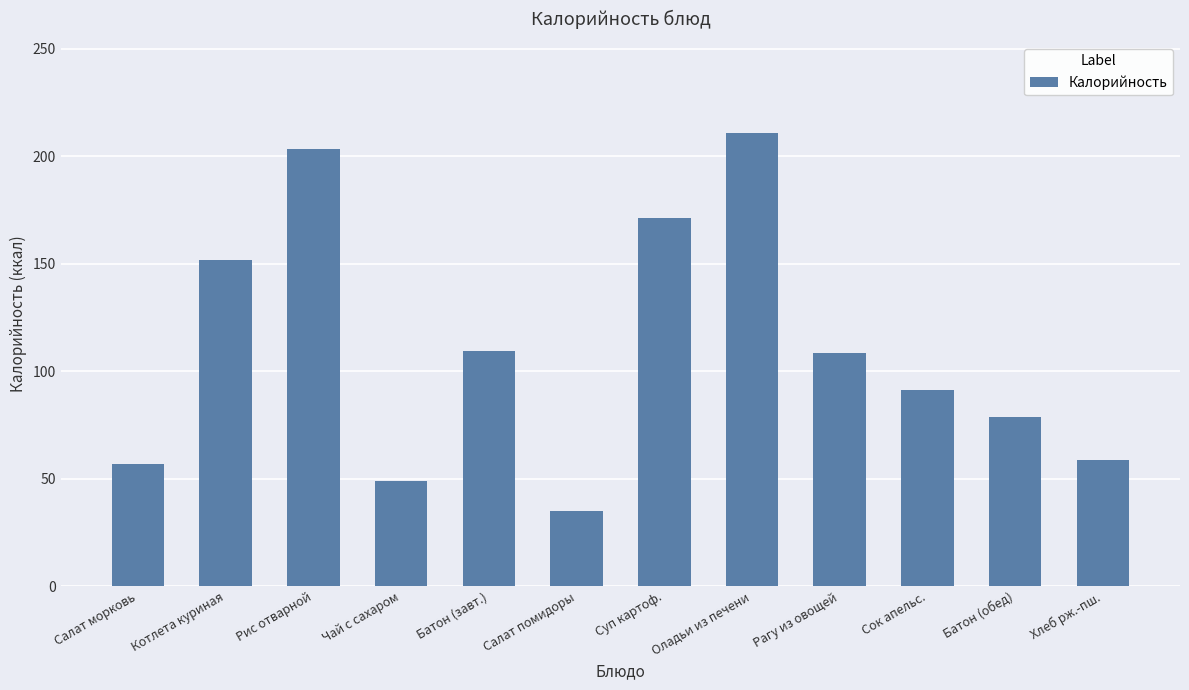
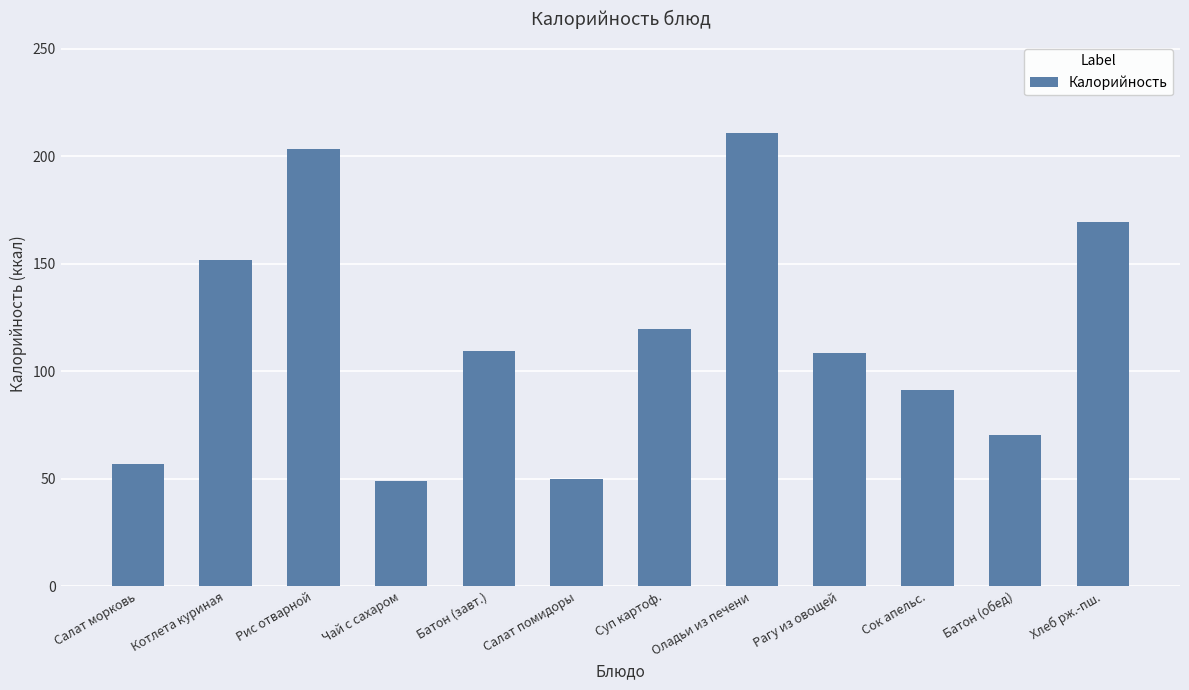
  {
    "Салат морковь": 57,
    "Котлета куриная": 152,
    "Рис отварной": 204,
    "Чай с сахаром": 49,
    "Батон (завт.)": 109,
-   "Салат помидоры": 35,
-   "Суп картоф.": 171,
+   "Салат помидоры": 50,
+   "Суп картоф.": 120,
    "Оладьи из печени": 211,
    "Рагу из овощей": 109,
    "Сок апельс.": 91,
-   "Батон (обед)": 79,
-   "Хлеб рж.-пш.": 59
+   "Батон (обед)": 70,
+   "Хлеб рж.-пш.": 169
  }
